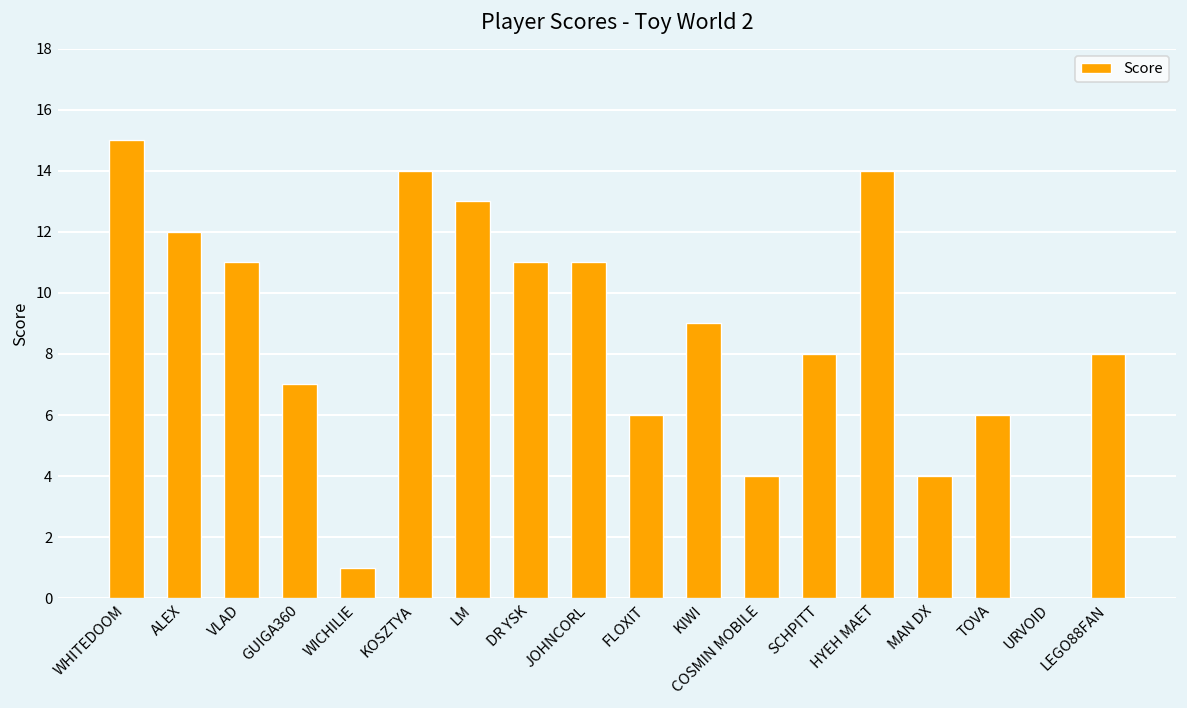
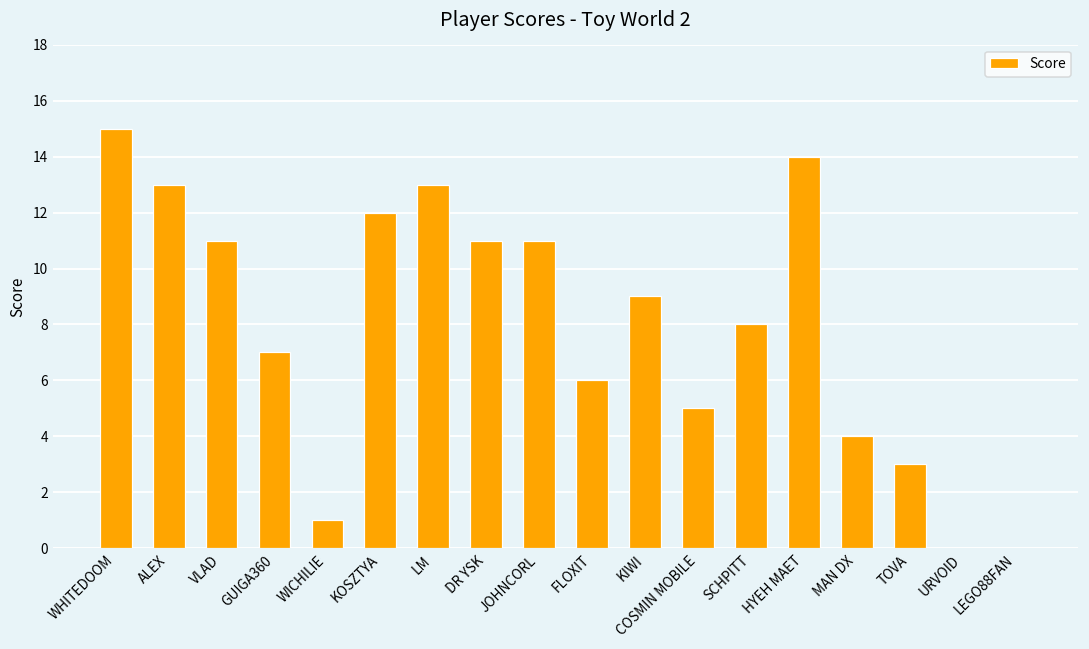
  {
    "WHITEDOOM": 15,
-   "ALEX": 12,
+   "ALEX": 13,
    "VLAD": 11,
    "GUIGA360": 7,
    "WICHILIE": 1,
-   "KOSZTYA": 14,
+   "KOSZTYA": 12,
    "LM": 13,
    "DR YSK": 11,
    "JOHNCORL": 11,
    "FLOXIT": 6,
    "KIWI": 9,
-   "COSMIN MOBILE": 4,
+   "COSMIN MOBILE": 5,
    "SCHPITT": 8,
    "HYEH MAET": 14,
    "MAN DX": 4,
-   "TOVA": 6,
+   "TOVA": 3,
    "URVOID": 0,
-   "LEGO88FAN": 8
+   "LEGO88FAN": 0
  }
